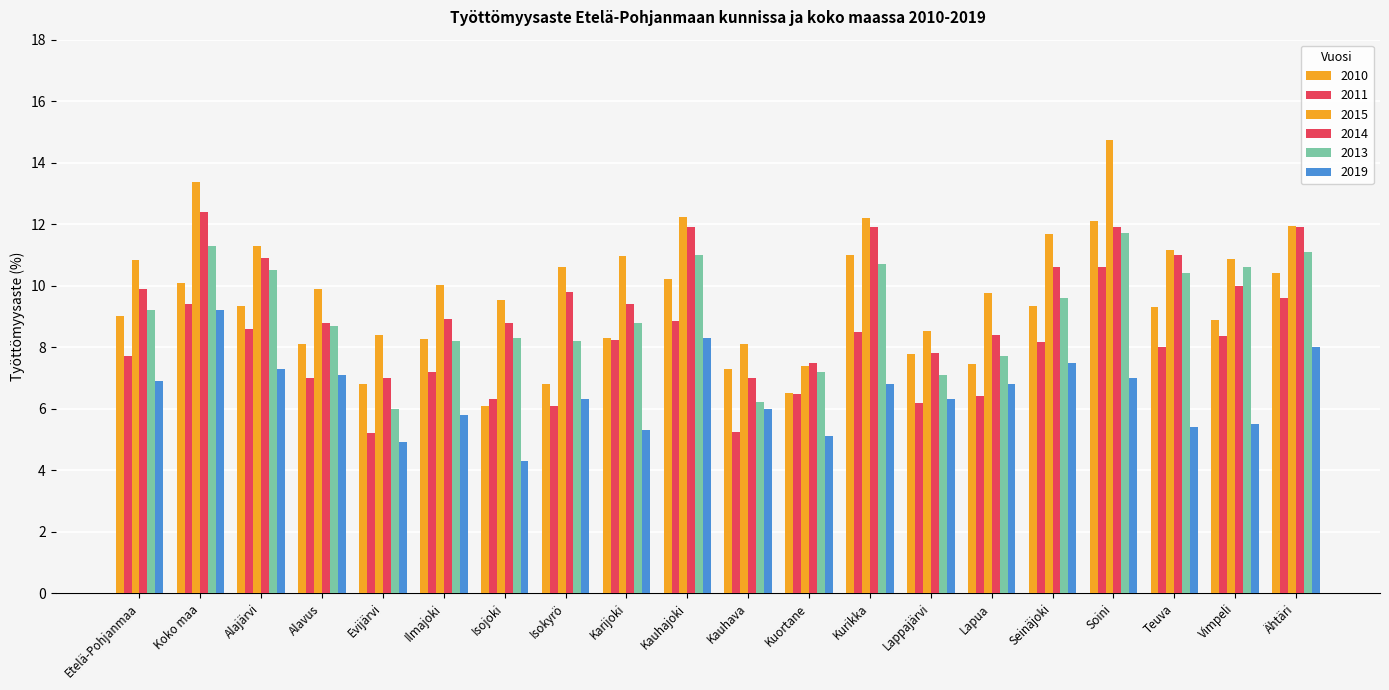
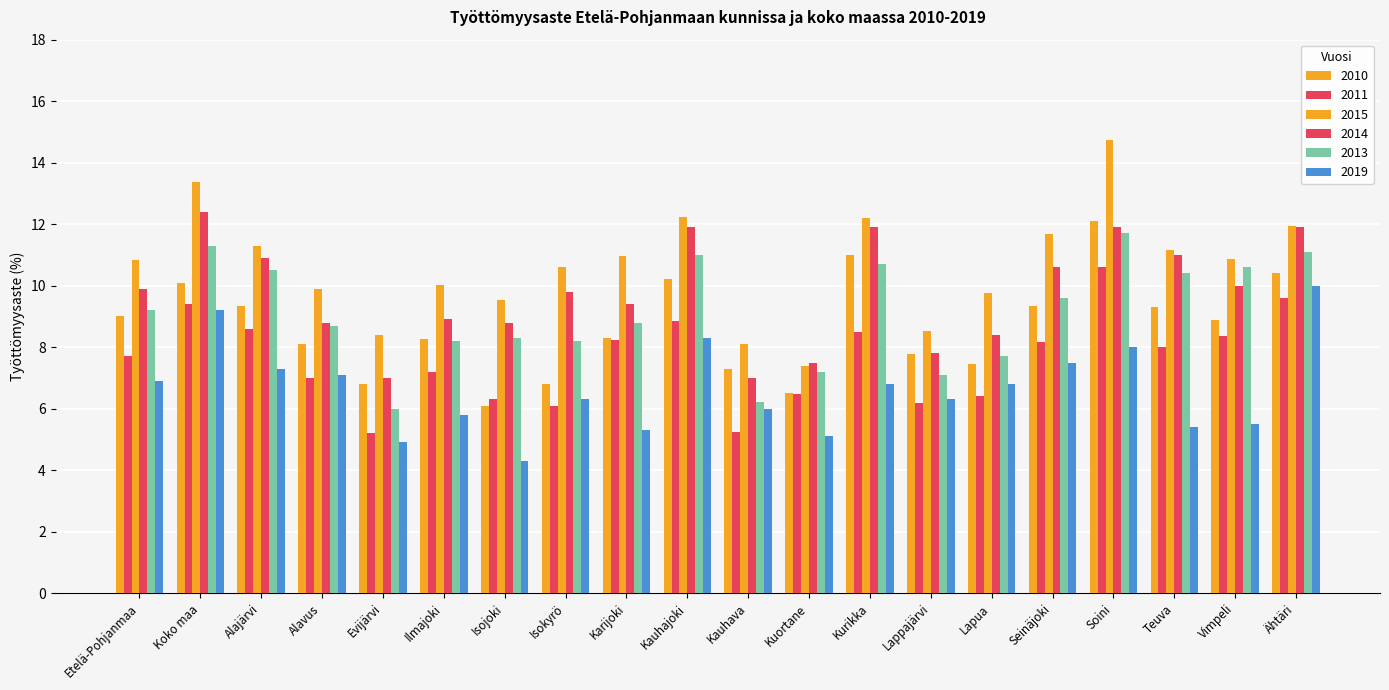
  {
    "2013": {
      "Etelä-Pohjanmaa": 9.2,
      "Koko maa": 11.3,
      "Alajärvi": 10.5,
      "Alavus": 8.7,
      "Evijärvi": 6,
      "Ilmajoki": 8.2,
      "Isojoki": 8.3,
      "Isokyrö": 8.2,
      "Karijoki": 8.8,
      "Kauhajoki": 11,
      "Kauhava": 6.2,
      "Kuortane": 7.2,
      "Kurikka": 10.7,
      "Lappajärvi": 7.1,
      "Lapua": 7.7,
      "Seinäjoki": 9.6,
      "Soini": 11.7,
      "Teuva": 10.4,
      "Vimpeli": 10.6,
      "Ähtäri": 11.1
    },
    "2019": {
      "Etelä-Pohjanmaa": 6.9,
      "Koko maa": 9.2,
      "Alajärvi": 7.3,
      "Alavus": 7.1,
      "Evijärvi": 4.9,
      "Ilmajoki": 5.8,
      "Isojoki": 4.3,
      "Isokyrö": 6.3,
      "Karijoki": 5.3,
      "Kauhajoki": 8.3,
      "Kauhava": 6,
      "Kuortane": 5.1,
      "Kurikka": 6.8,
      "Lappajärvi": 6.3,
      "Lapua": 6.8,
      "Seinäjoki": 7.5,
-     "Soini": 7,
+     "Soini": 8,
      "Teuva": 5.4,
      "Vimpeli": 5.5,
-     "Ähtäri": 8
+     "Ähtäri": 10
    }
  }
